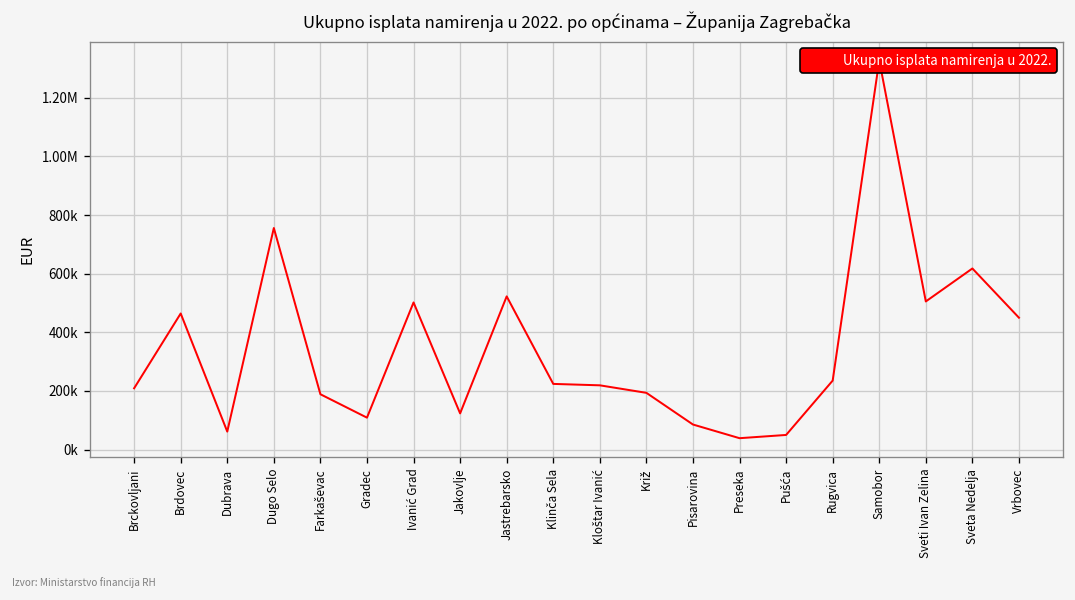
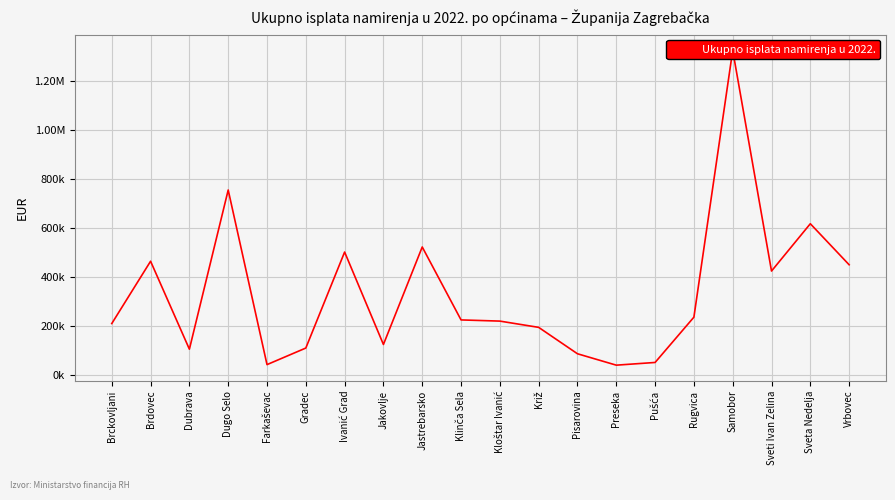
  {
    "Brckovljani": 210000,
    "Brdovec": 460000,
-   "Dubrava": 60000,
+   "Dubrava": 100000,
    "Dugo Selo": 760000,
-   "Farkaševac": 190000,
+   "Farkaševac": 40000,
    "Gradec": 110000,
    "Ivanić Grad": 500000,
    "Jakovlje": 120000,
    "Jastrebarsko": 520000,
    "Klinča Sela": 220000,
    "Kloštar Ivanić": 220000,
    "Križ": 190000,
    "Pisarovina": 90000,
    "Preseka": 40000,
    "Pušća": 50000,
    "Rugvica": 240000,
-   "Sveti Ivan Zelina": 510000,
+   "Sveti Ivan Zelina": 420000,
    "Sveta Nedelja": 620000,
    "Vrbovec": 450000
  }
